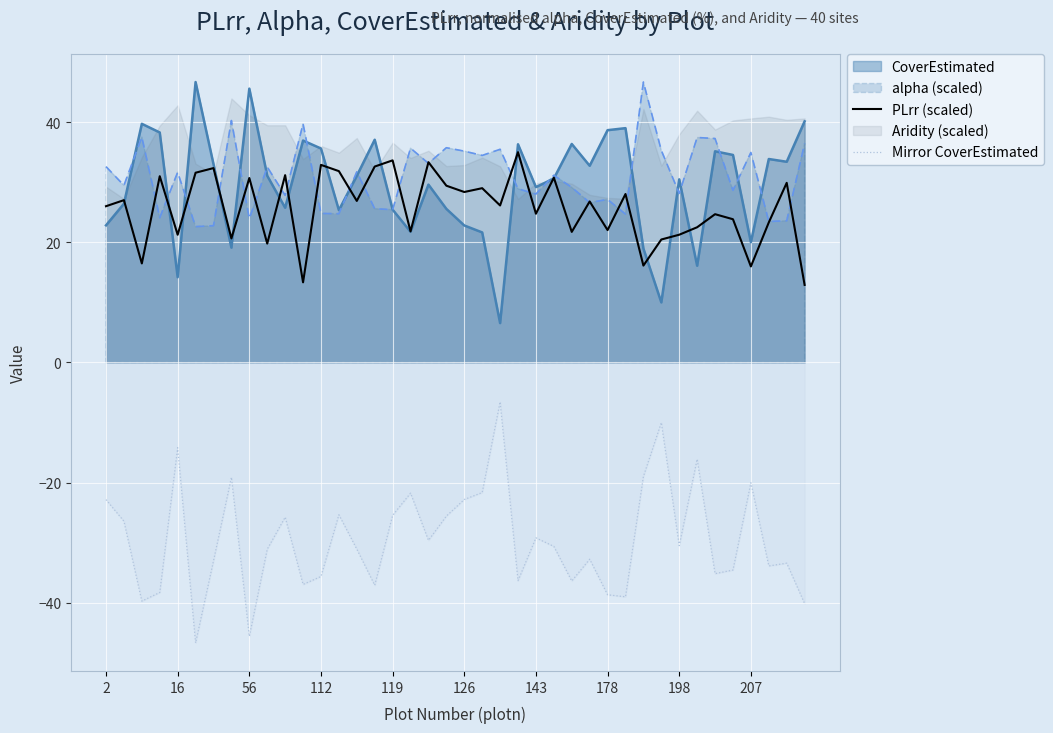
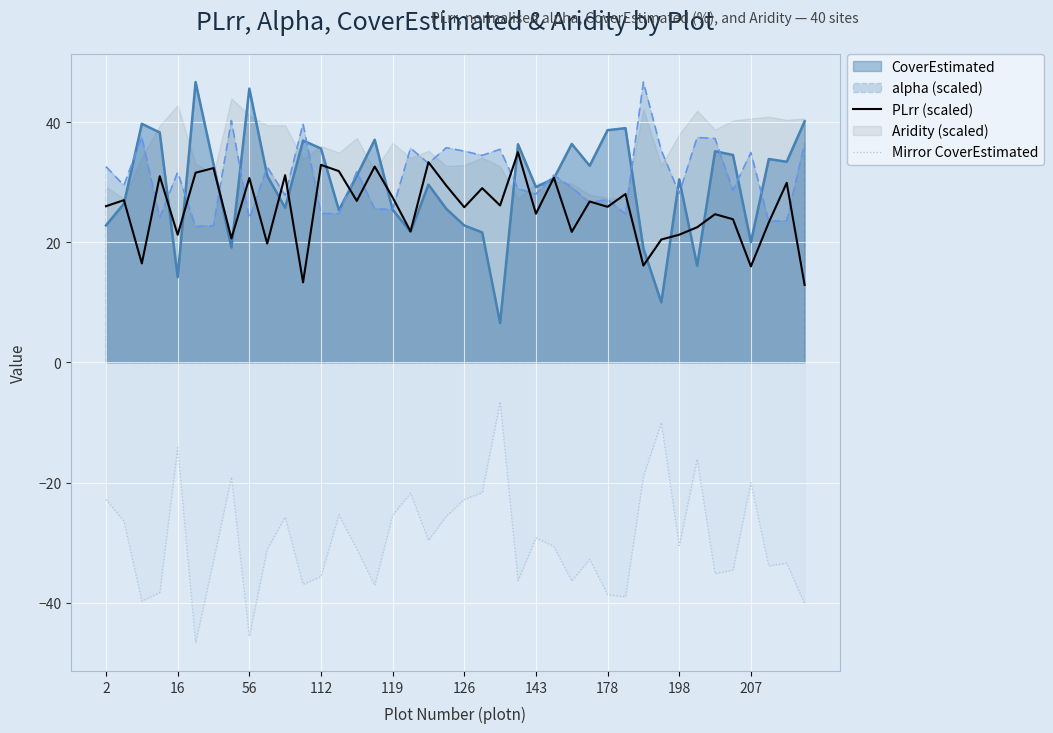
  {
    "PLrr (scaled)": {
      "16": 21,
      "56": 31,
      "112": 33,
-     "119": 34,
-     "126": 28,
+     "119": 27,
+     "126": 26,
      "143": 25,
-     "178": 22,
+     "178": 26,
      "198": 21,
      "207": 16
    }
  }
